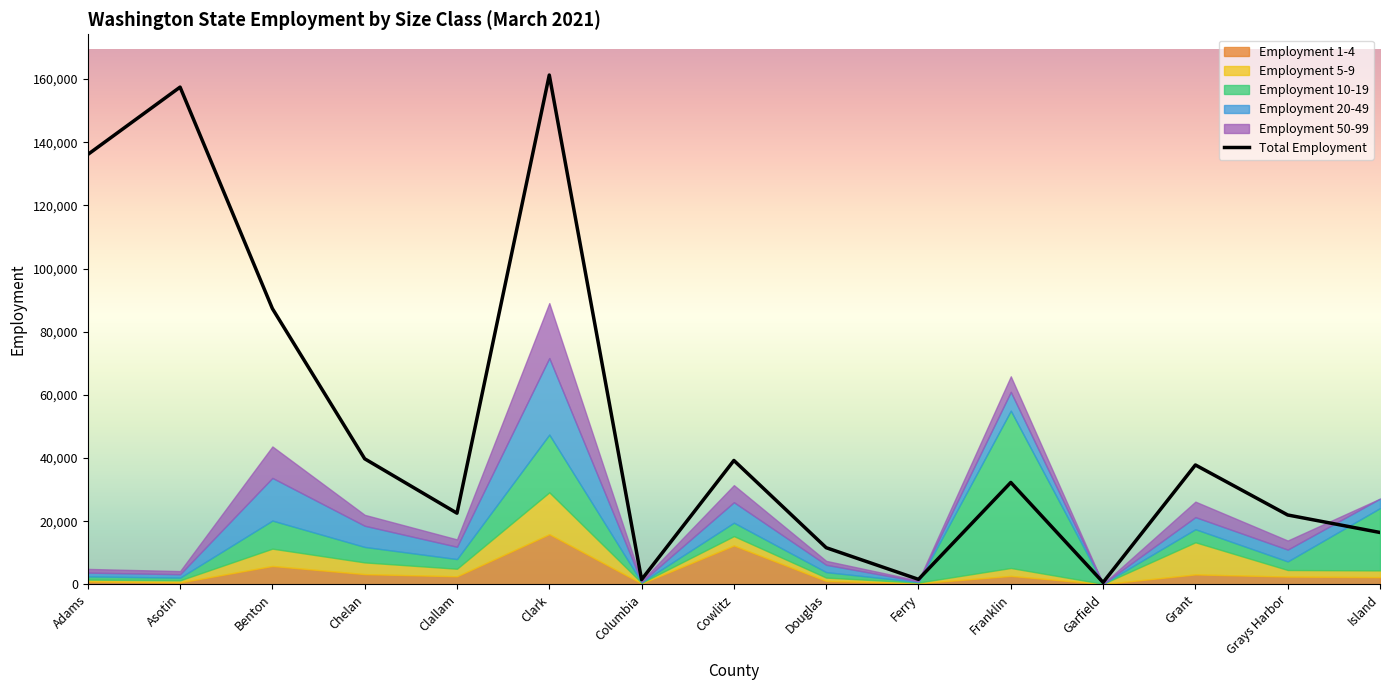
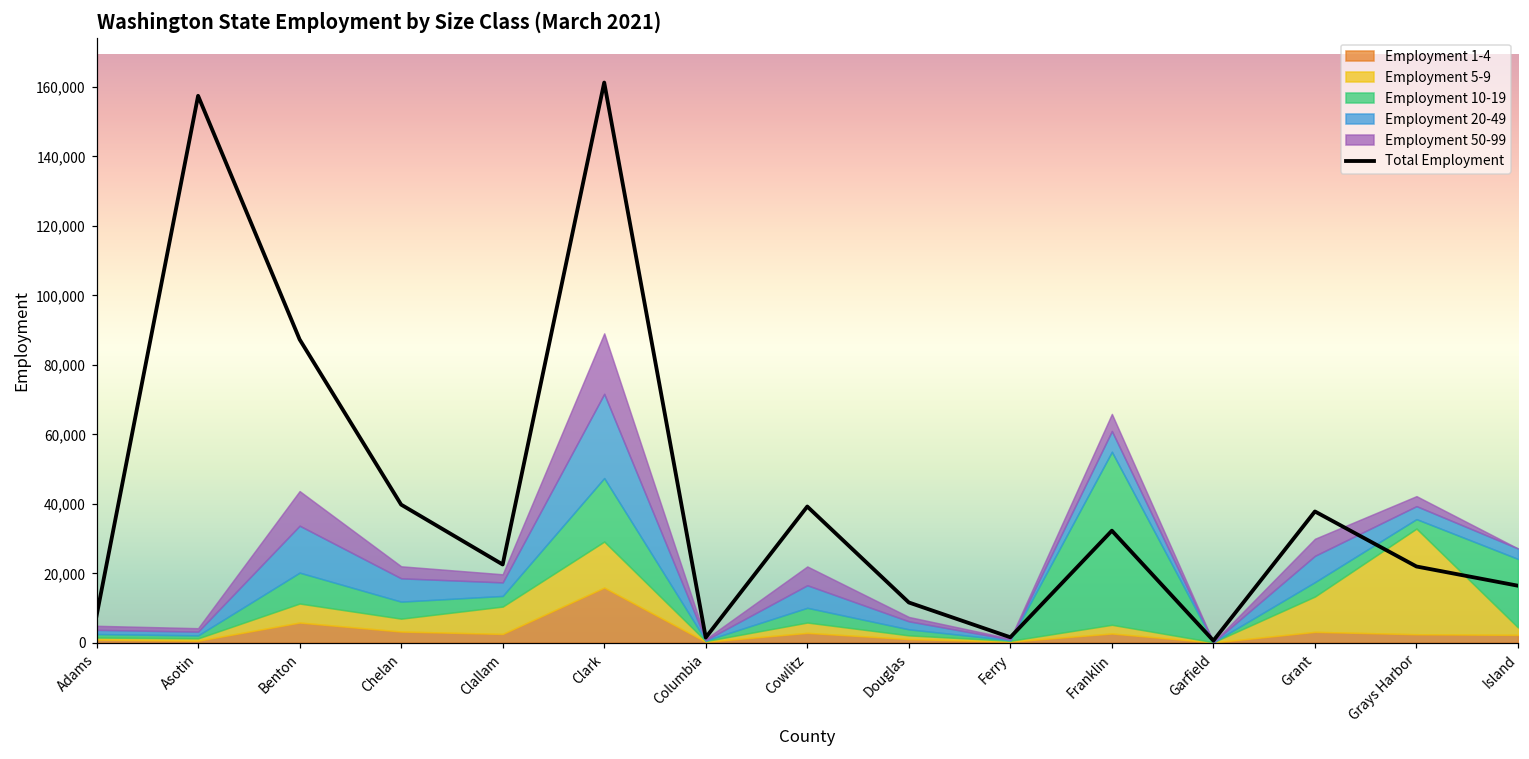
  {
    "Total Employment": {
-     "Adams": "136,000",
+     "Adams": "8,000",
      "Asotin": "157,000",
      "Benton": "87,000",
      "Chelan": "40,000",
      "Clallam": "23,000",
      "Clark": "161,000",
      "Cowlitz": "39,000",
      "Douglas": "12,000",
      "Franklin": "32,000",
      "Grant": "38,000",
      "Grays Harbor": "22,000",
      "Island": "16,000"
    },
    "Employment 1-4": {
      "Benton": "6,000",
      "Chelan": "3,000",
      "Clallam": "3,000",
      "Clark": "16,000",
-     "Cowlitz": "12,000",
+     "Cowlitz": "3,000",
      "Douglas": "1,000",
      "Franklin": "3,000",
      "Grant": "3,000",
      "Grays Harbor": "2,000",
      "Island": "2,000"
    },
    "Employment 5-9": {
      "Benton": "5,000",
      "Chelan": "4,000",
-     "Clallam": "2,000",
+     "Clallam": "8,000",
      "Clark": "13,000",
      "Cowlitz": "3,000",
      "Douglas": "1,000",
      "Franklin": "3,000",
      "Grant": "10,000",
-     "Grays Harbor": "2,000",
+     "Grays Harbor": "30,000",
      "Island": "2,000"
    },
    "Employment 10-19": {
      "Adams": "1,000",
      "Asotin": "1,000",
      "Benton": "9,000",
      "Chelan": "5,000",
      "Clallam": "3,000",
      "Clark": "18,000",
      "Cowlitz": "4,000",
      "Douglas": "2,000",
      "Franklin": "50,000",
      "Grant": "4,000",
      "Grays Harbor": "3,000",
      "Island": "20,000"
    },
    "Employment 20-49": {
      "Adams": "1,000",
      "Asotin": "1,000",
      "Benton": "14,000",
      "Chelan": "7,000",
      "Clallam": "4,000",
      "Clark": "24,000",
      "Cowlitz": "6,000",
      "Douglas": "2,000",
      "Franklin": "6,000",
-     "Grant": "4,000",
+     "Grant": "8,000",
      "Grays Harbor": "4,000"
    },
    "Employment 50-99": {
      "Adams": "1,000",
      "Asotin": "1,000",
      "Benton": "10,000",
      "Chelan": "3,000",
      "Clallam": "2,000",
      "Clark": "17,000",
      "Cowlitz": "5,000",
      "Douglas": "1,000",
      "Franklin": "5,000",
      "Grant": "5,000",
      "Grays Harbor": "3,000"
    }
  }
